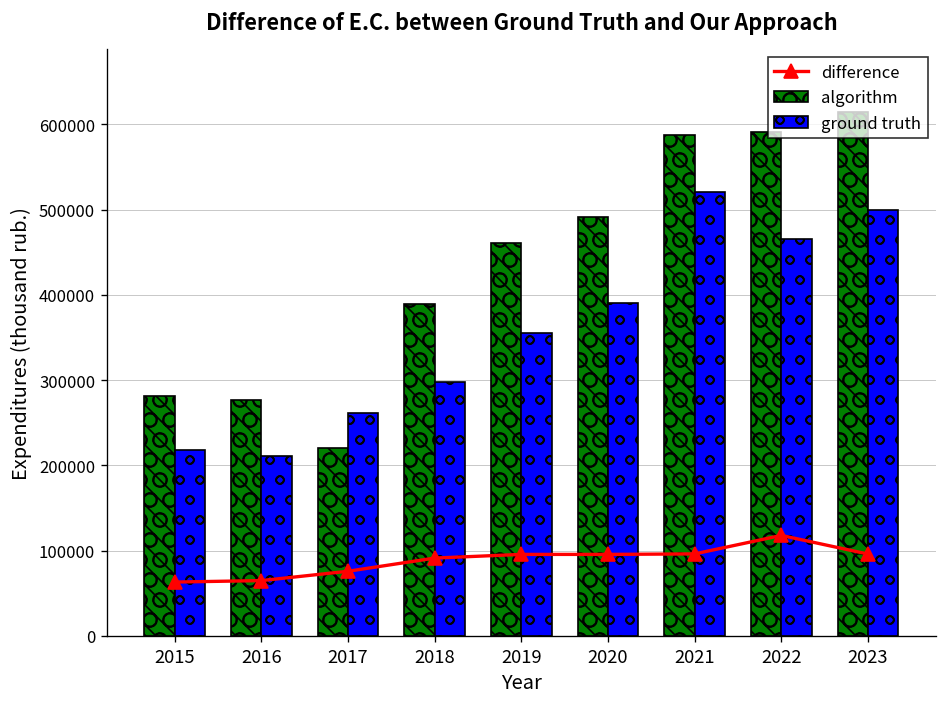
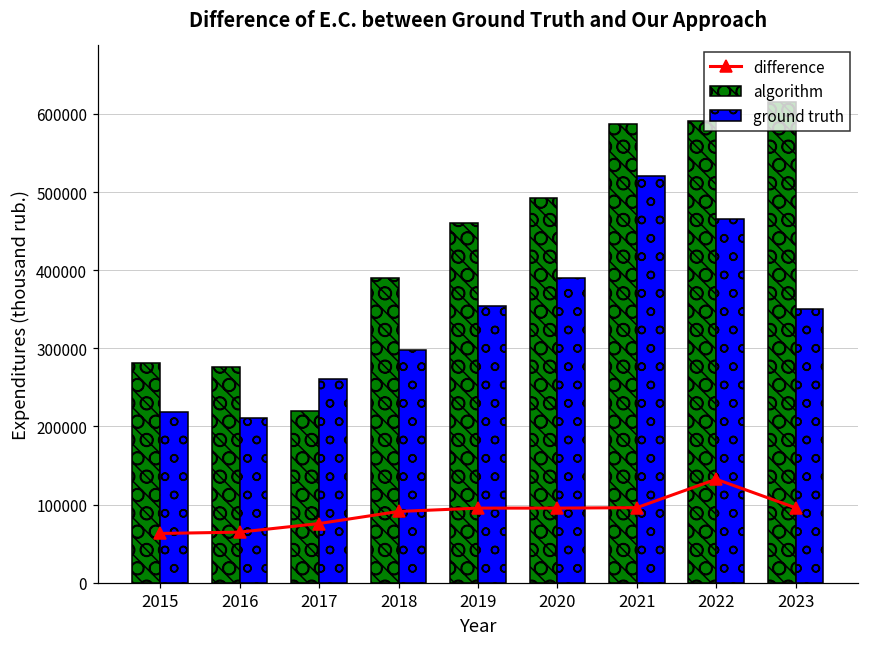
  {
    "algorithm": {
      "2015": 280000,
      "2016": 280000,
      "2017": 220000,
      "2018": 390000,
      "2019": 460000,
      "2020": 490000,
      "2021": 590000,
      "2022": 590000
    },
    "difference": {
      "2015": 60000,
      "2016": 60000,
      "2017": 80000,
      "2018": 90000,
      "2019": 100000,
      "2020": 100000,
      "2021": 100000,
-     "2022": 120000,
+     "2022": 130000,
      "2023": 100000
    },
    "ground truth": {
      "2015": 220000,
      "2016": 210000,
      "2017": 260000,
      "2018": 300000,
      "2019": 350000,
      "2020": 390000,
      "2021": 520000,
      "2022": 470000,
-     "2023": 500000
+     "2023": 350000
    }
  }
